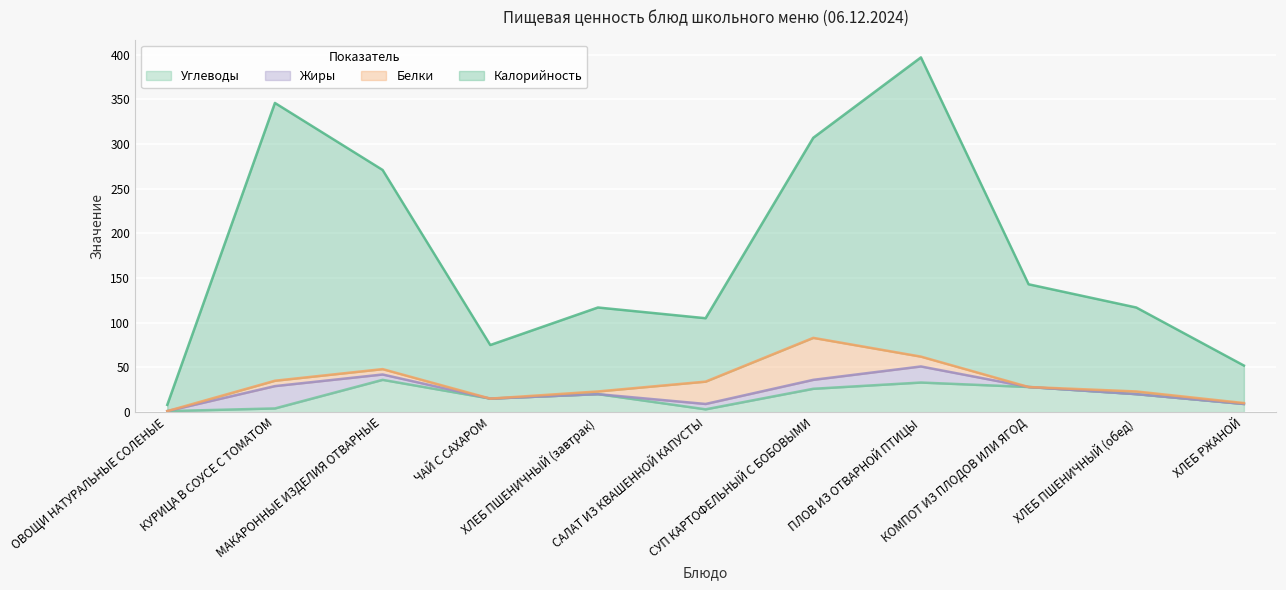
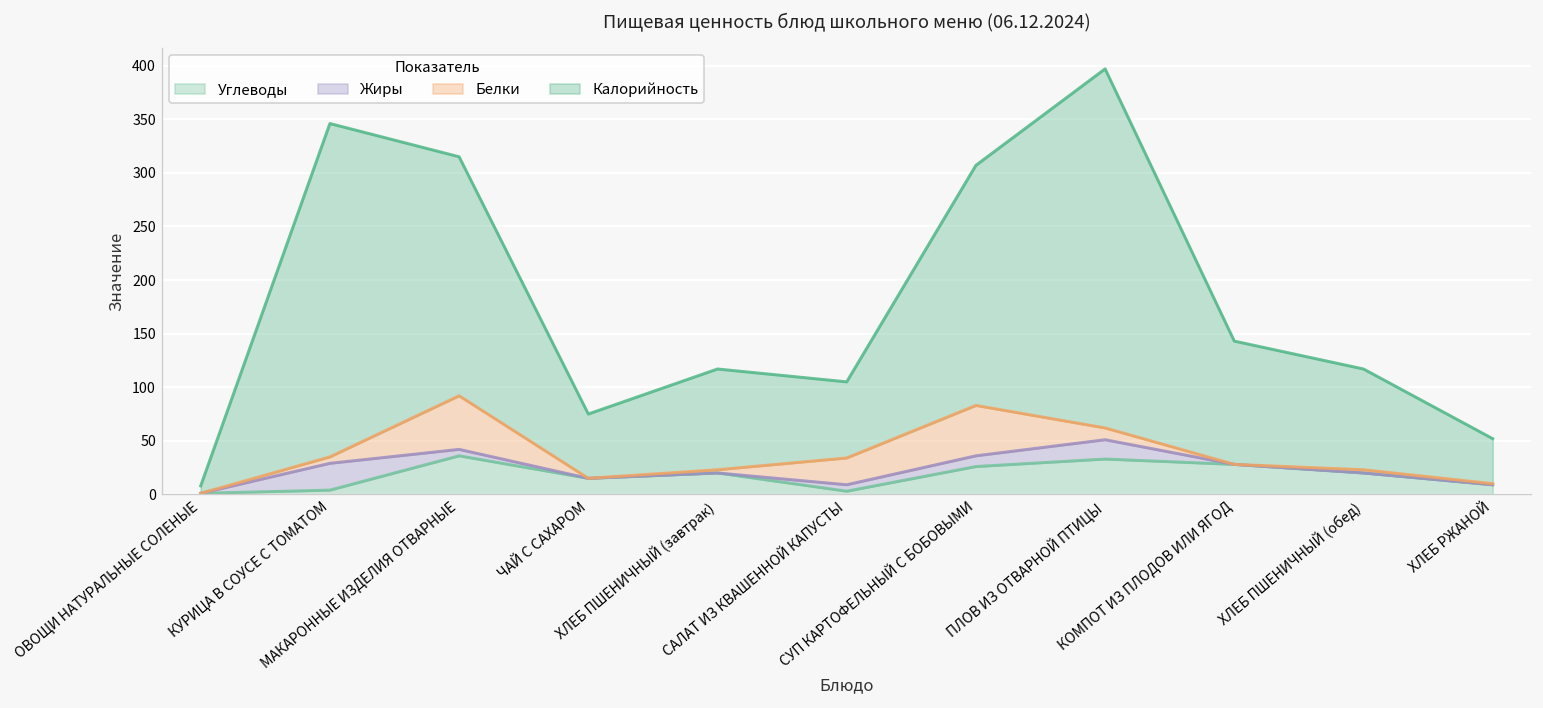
  {
    "Белки": {
      "КУРИЦА В СОУСЕ С ТОМАТОМ": 10,
-     "МАКАРОННЫЕ ИЗДЕЛИЯ ОТВАРНЫЕ": 10,
+     "МАКАРОННЫЕ ИЗДЕЛИЯ ОТВАРНЫЕ": 50,
      "ХЛЕБ ПШЕНИЧНЫЙ (завтрак)": 0,
      "САЛАТ ИЗ КВАШЕННОЙ КАПУСТЫ": 30,
      "СУП КАРТОФЕЛЬНЫЙ С БОБОВЫМИ": 50,
      "ПЛОВ ИЗ ОТВАРНОЙ ПТИЦЫ": 10,
      "ХЛЕБ ПШЕНИЧНЫЙ (обед)": 0
    }
  }
